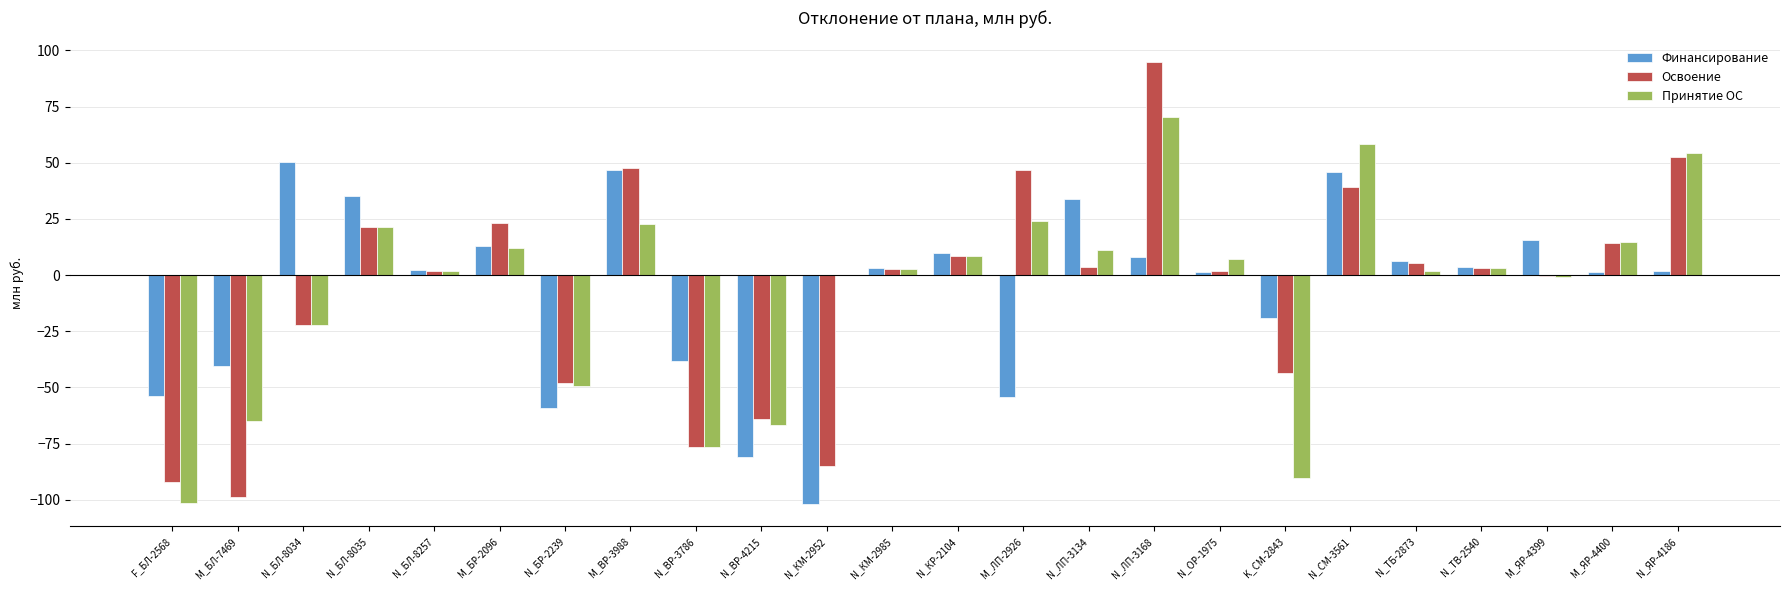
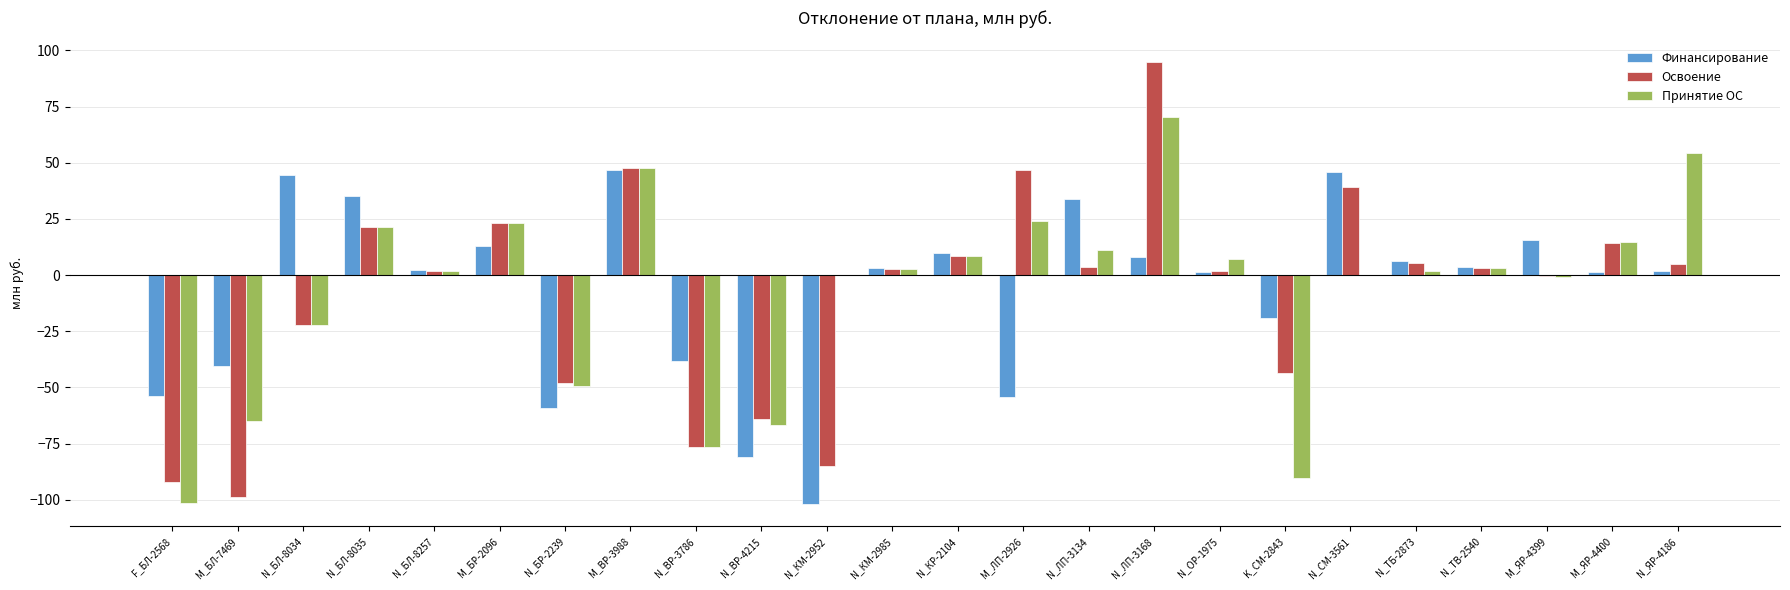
  {
    "Финансирование": {
      "F_БЛ-2568": -54,
      "M_БЛ-7469": -41,
-     "N_БЛ-8034": 50,
+     "N_БЛ-8034": 44,
      "N_БЛ-8035": 35,
      "N_БЛ-8257": 2,
      "M_БР-2096": 13,
      "N_БР-2239": -59,
      "M_ВР-3988": 47,
      "N_ВР-3786": -38,
      "N_ВР-4215": -81,
      "N_КМ-2952": -102,
      "N_КМ-2985": 3,
      "N_КР-2104": 10,
      "M_ЛП-2926": -54,
      "N_ЛП-3134": 34,
      "N_ЛП-3168": 8,
      "N_ОР-1975": 1,
      "K_СМ-2843": -19,
      "N_СМ-3561": 46,
      "N_ТБ-2873": 6,
      "N_ТВ-2540": 3,
      "M_ЯР-4399": 16,
      "M_ЯР-4400": 1,
      "N_ЯР-4186": 2
    },
    "Освоение": {
      "F_БЛ-2568": -92,
      "M_БЛ-7469": -99,
      "N_БЛ-8034": -22,
      "N_БЛ-8035": 22,
      "N_БЛ-8257": 2,
      "M_БР-2096": 23,
      "N_БР-2239": -48,
      "M_ВР-3988": 48,
      "N_ВР-3786": -76,
      "N_ВР-4215": -64,
      "N_КМ-2952": -85,
      "N_КМ-2985": 3,
      "N_КР-2104": 8,
      "M_ЛП-2926": 47,
      "N_ЛП-3134": 4,
      "N_ЛП-3168": 95,
      "N_ОР-1975": 2,
      "K_СМ-2843": -44,
      "N_СМ-3561": 39,
      "N_ТБ-2873": 5,
      "N_ТВ-2540": 3,
      "M_ЯР-4400": 14,
-     "N_ЯР-4186": 53
+     "N_ЯР-4186": 5
    },
    "Принятие ОС": {
      "F_БЛ-2568": -101,
      "M_БЛ-7469": -65,
      "N_БЛ-8034": -22,
      "N_БЛ-8035": 22,
      "N_БЛ-8257": 2,
-     "M_БР-2096": 12,
+     "M_БР-2096": 23,
      "N_БР-2239": -50,
-     "M_ВР-3988": 23,
+     "M_ВР-3988": 48,
      "N_ВР-3786": -76,
      "N_ВР-4215": -67,
      "N_КМ-2952": 0,
      "N_КМ-2985": 3,
      "N_КР-2104": 8,
      "M_ЛП-2926": 24,
      "N_ЛП-3134": 11,
      "N_ЛП-3168": 70,
      "N_ОР-1975": 7,
      "K_СМ-2843": -90,
-     "N_СМ-3561": 58,
+     "N_СМ-3561": 0,
      "N_ТБ-2873": 2,
      "N_ТВ-2540": 3,
      "M_ЯР-4400": 15,
      "N_ЯР-4186": 54
    }
  }
